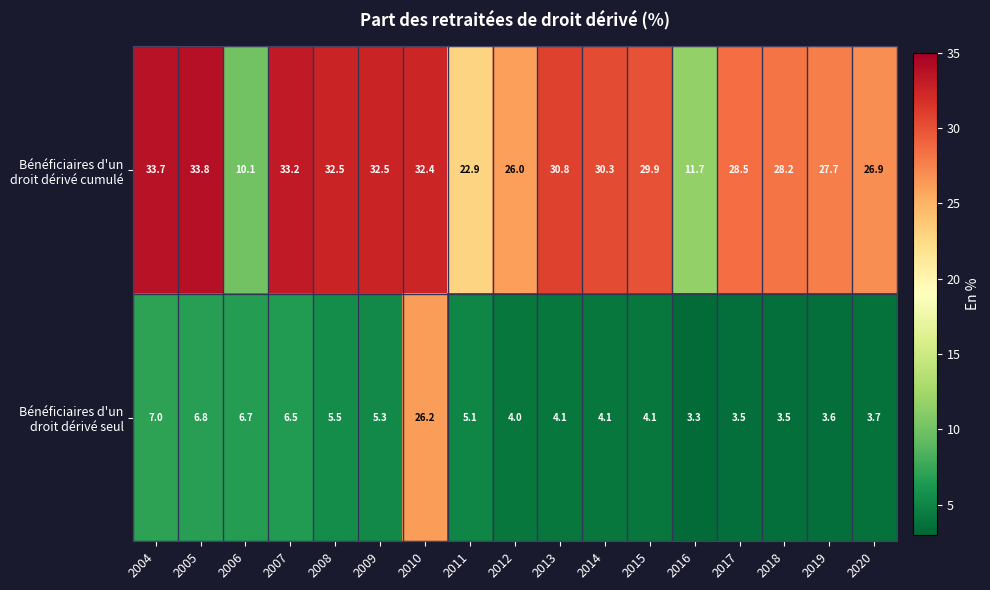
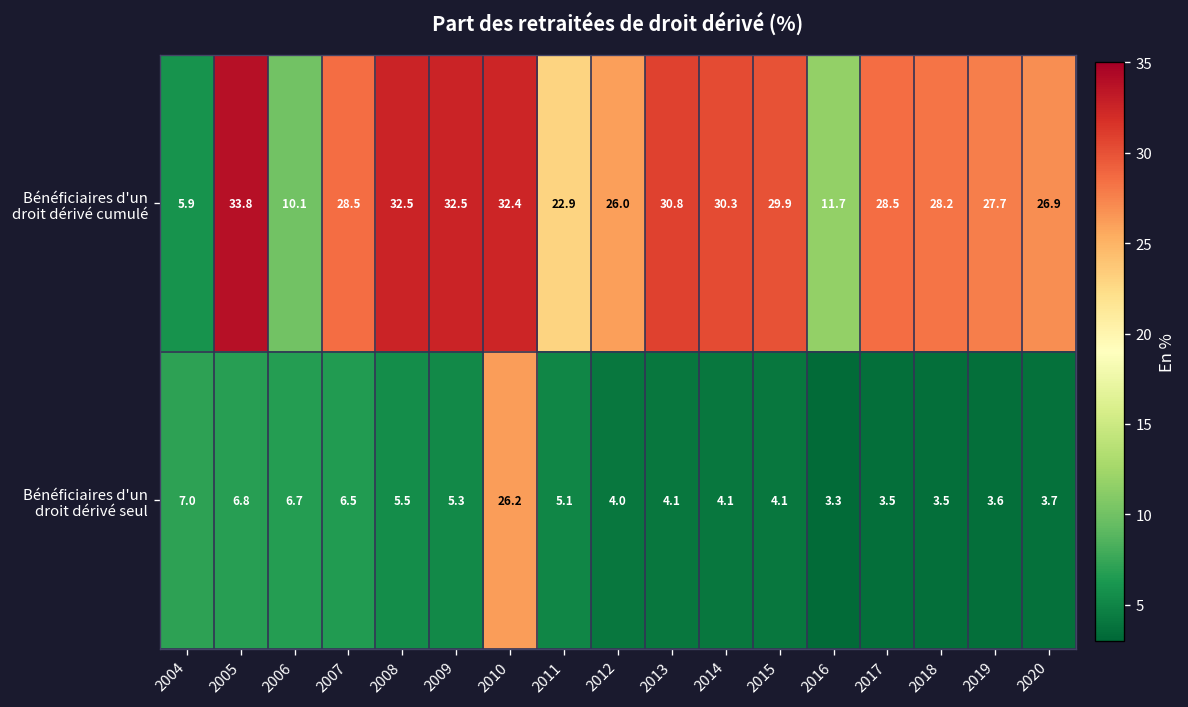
  {
    "Bénéficiaires d'un droit dérivé cumulé": {
-     "2004": 33.7,
+     "2004": 5.9,
      "2005": 33.8,
      "2006": 10.1,
-     "2007": 33.2,
+     "2007": 28.5,
      "2008": 32.5,
      "2009": 32.5,
      "2010": 32.4,
      "2011": 22.9,
      "2012": 26.0,
      "2013": 30.8,
      "2014": 30.3,
      "2015": 29.9,
      "2016": 11.7,
      "2017": 28.5,
      "2018": 28.2,
      "2019": 27.7,
      "2020": 26.9
    },
    "Bénéficiaires d'un droit dérivé seul": {
      "2004": 7.0,
      "2005": 6.8,
      "2006": 6.7,
      "2007": 6.5,
      "2008": 5.5,
      "2009": 5.3,
      "2010": 26.2,
      "2011": 5.1,
      "2012": 4.0,
      "2013": 4.1,
      "2014": 4.1,
      "2015": 4.1,
      "2016": 3.3,
      "2017": 3.5,
      "2018": 3.5,
      "2019": 3.6,
      "2020": 3.7
    }
  }
